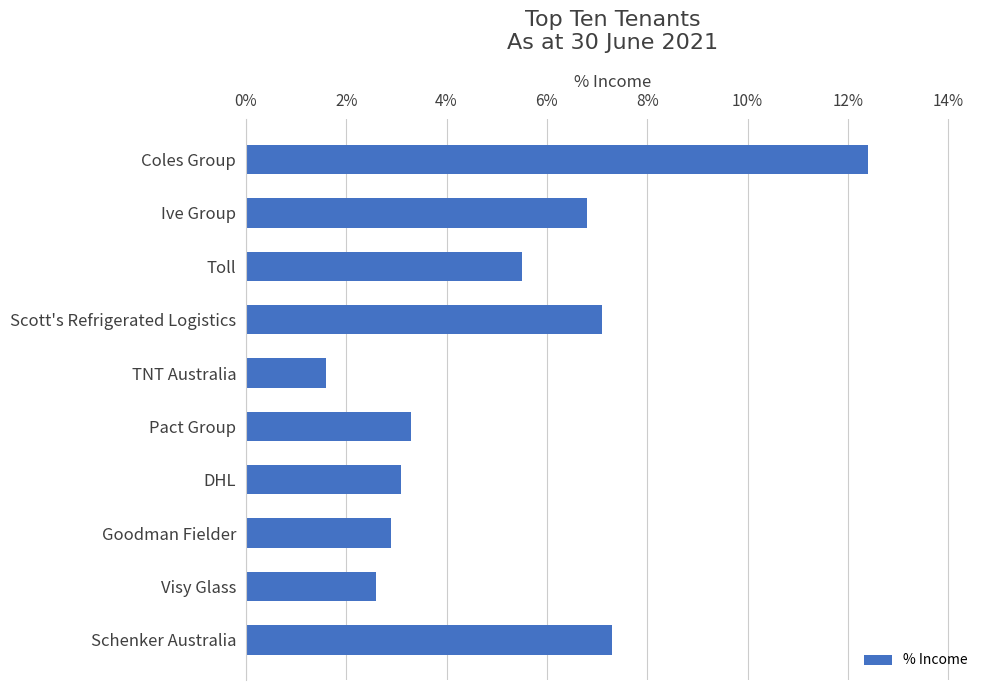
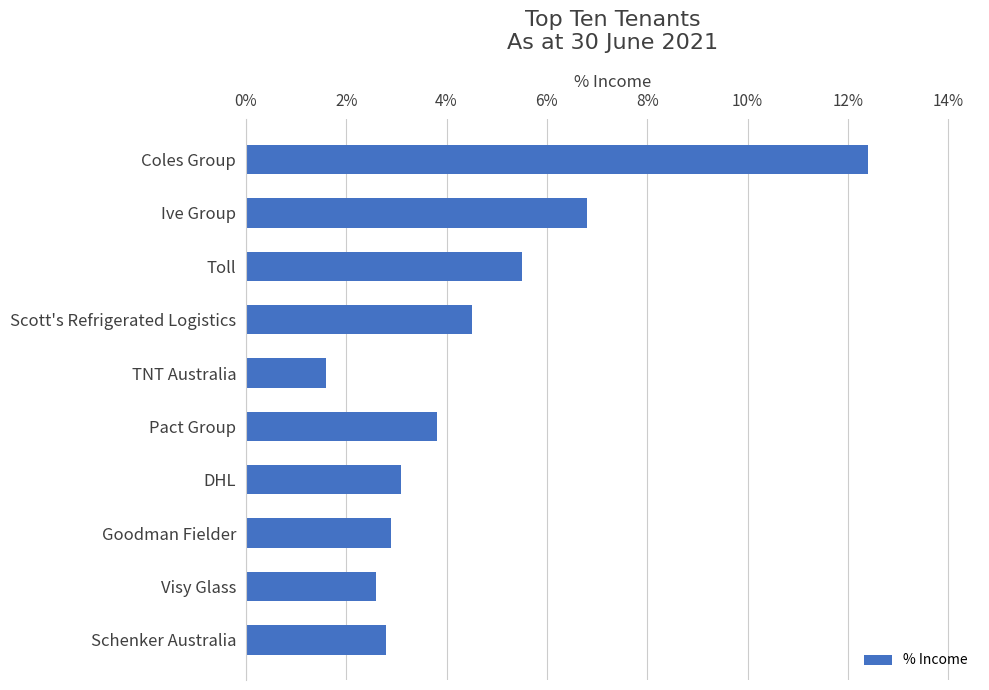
  {
    "Coles Group": "12.4%",
    "Ive Group": "6.8%",
    "Toll": "5.5%",
-   "Scott's Refrigerated Logistics": "7.1%",
+   "Scott's Refrigerated Logistics": "4.5%",
    "TNT Australia": "1.6%",
-   "Pact Group": "3.3%",
+   "Pact Group": "3.8%",
    "DHL": "3.1%",
    "Goodman Fielder": "2.9%",
    "Visy Glass": "2.6%",
-   "Schenker Australia": "7.3%"
+   "Schenker Australia": "2.8%"
  }
